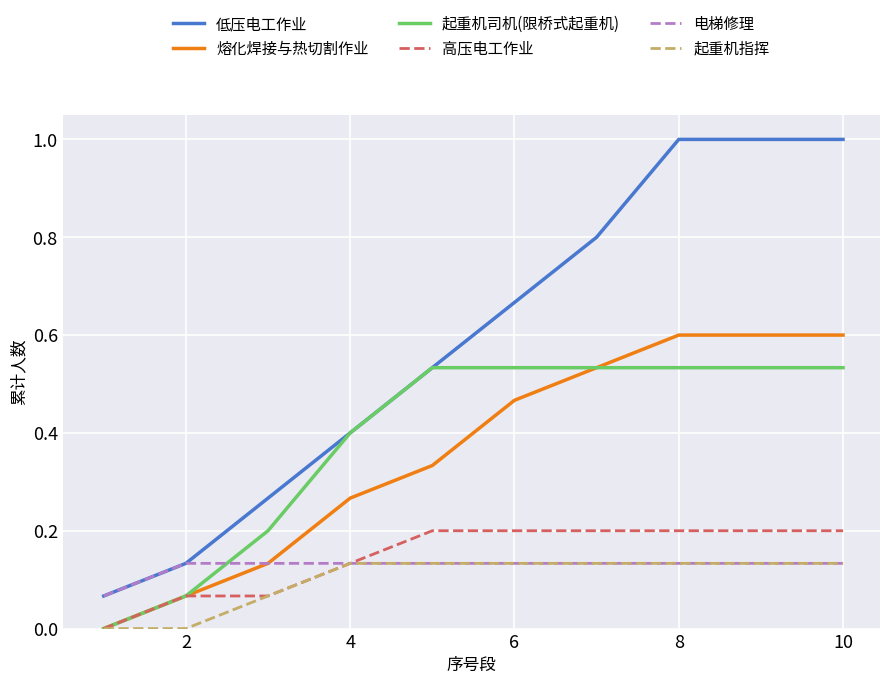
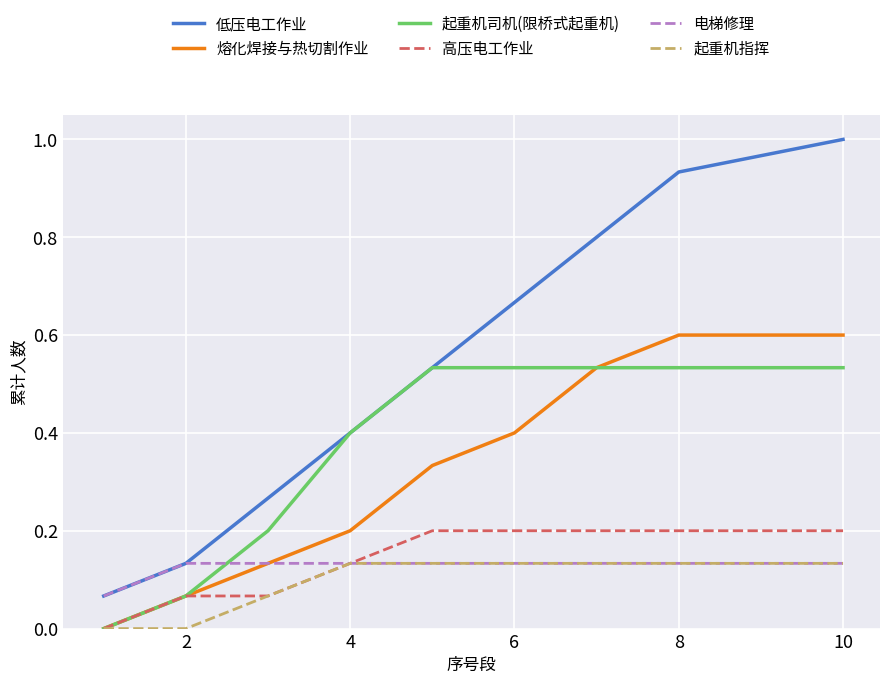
  {
    "低压电工作业": {
      "6": 0.67,
-     "8": 1.00,
+     "8": 0.93,
      "10": 1.00
    },
    "熔化焊接与热切割作业": {
-     "4": 0.27,
-     "6": 0.47,
+     "4": 0.20,
+     "6": 0.40,
      "8": 0.60,
      "10": 0.60
    },
    "起重机司机(限桥式起重机)": {
      "6": 0.53,
      "8": 0.53,
      "10": 0.53
    },
    "高压电工作业": {
      "6": 0.20,
      "8": 0.20,
      "10": 0.20
    },
    "起重机指挥": {
      "2": 0.00
    }
  }
